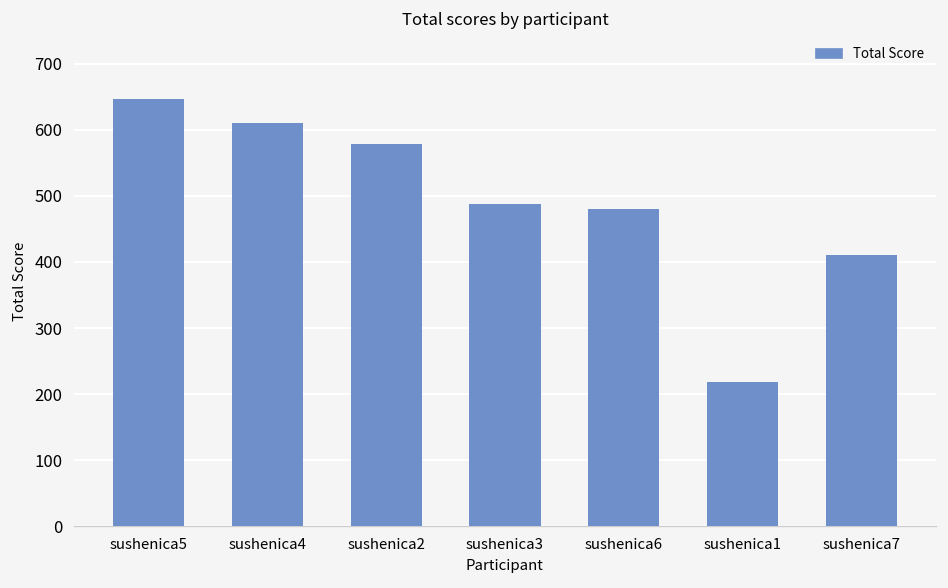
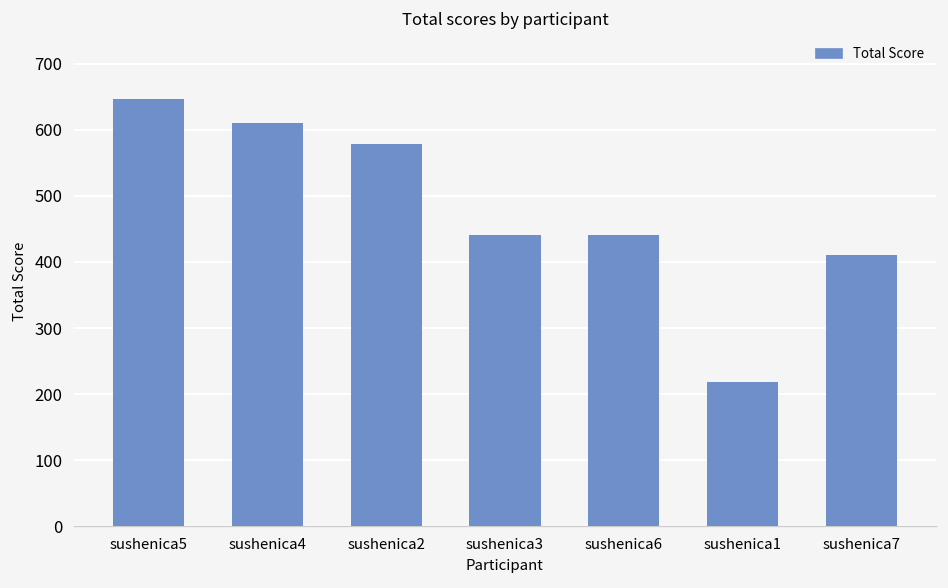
  {
    "sushenica5": 650,
    "sushenica4": 610,
    "sushenica2": 580,
-   "sushenica3": 490,
-   "sushenica6": 480,
+   "sushenica3": 440,
+   "sushenica6": 440,
    "sushenica1": 220,
    "sushenica7": 410
  }
